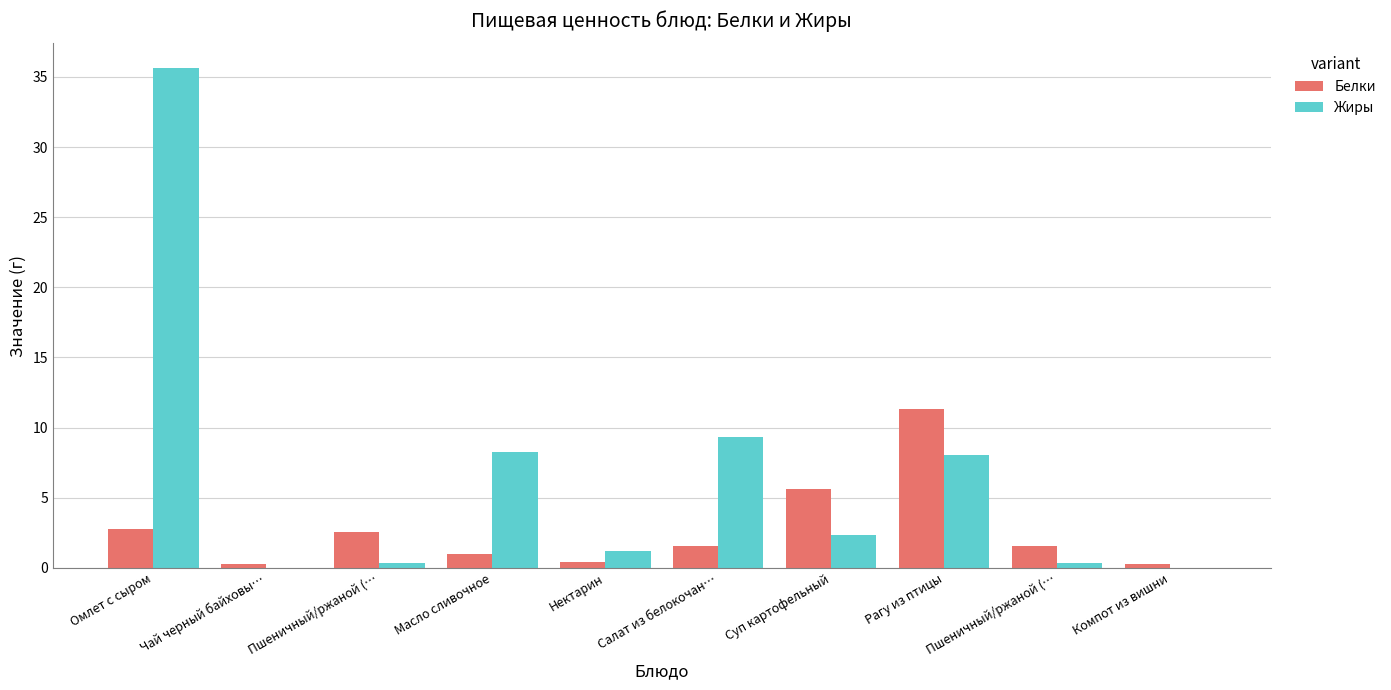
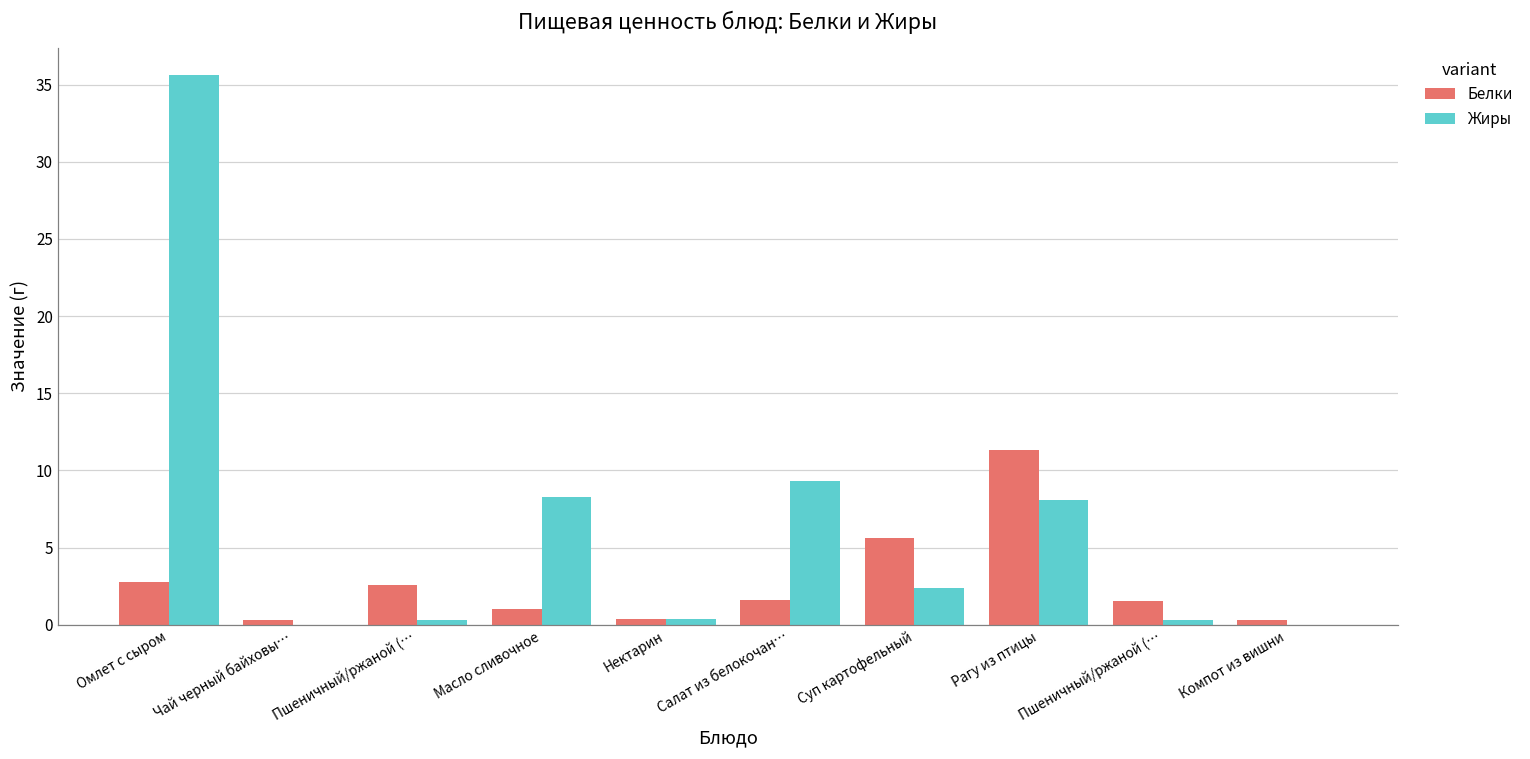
  {
    "Белки": {
      "Омлет с сыром": 2.8,
      "Чай черный байховы…": 0.3,
      "Масло сливочное": 1.0,
      "Нектарин": 0.4,
      "Салат из белокочан…": 1.6,
      "Суп картофельный": 5.7,
      "Рагу из птицы": 11.3,
      "Компот из вишни": 0.3
    },
    "Жиры": {
      "Омлет с сыром": 35.6,
      "Чай черный байховы…": 0.0,
      "Масло сливочное": 8.3,
-     "Нектарин": 1.2,
+     "Нектарин": 0.4,
      "Салат из белокочан…": 9.3,
      "Суп картофельный": 2.4,
      "Рагу из птицы": 8.1,
      "Компот из вишни": 0.0
    }
  }
